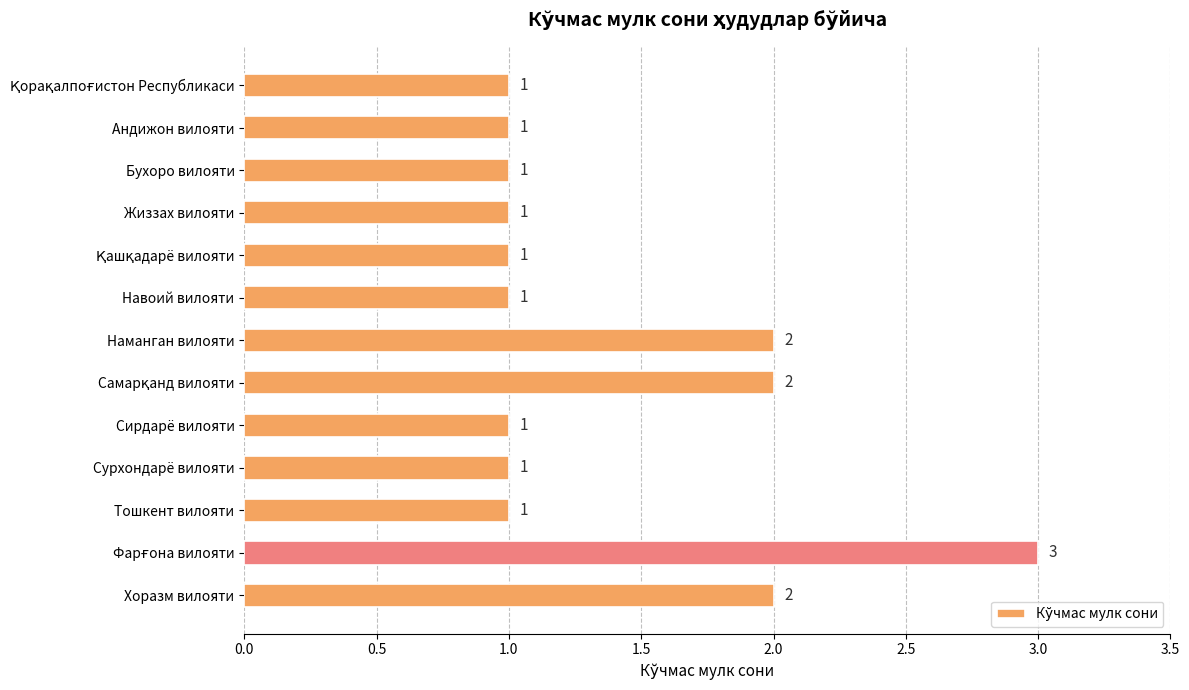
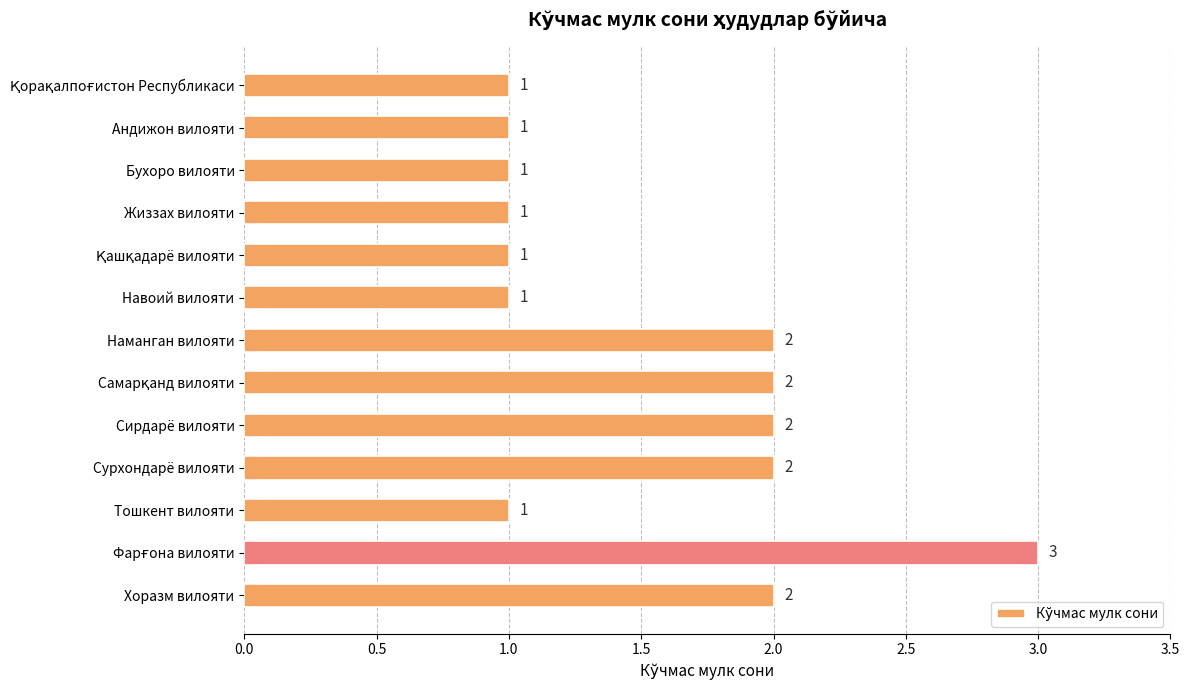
  {
    "Қорақалпоғистон Республикаси": 1,
    "Андижон вилояти": 1,
    "Бухоро вилояти": 1,
    "Жиззах вилояти": 1,
    "Қашқадарё вилояти": 1,
    "Навоий вилояти": 1,
    "Наманган вилояти": 2,
    "Самарқанд вилояти": 2,
-   "Сирдарё вилояти": 1,
-   "Сурхондарё вилояти": 1,
+   "Сирдарё вилояти": 2,
+   "Сурхондарё вилояти": 2,
    "Тошкент вилояти": 1,
    "Фарғона вилояти": 3,
    "Хоразм вилояти": 2
  }
